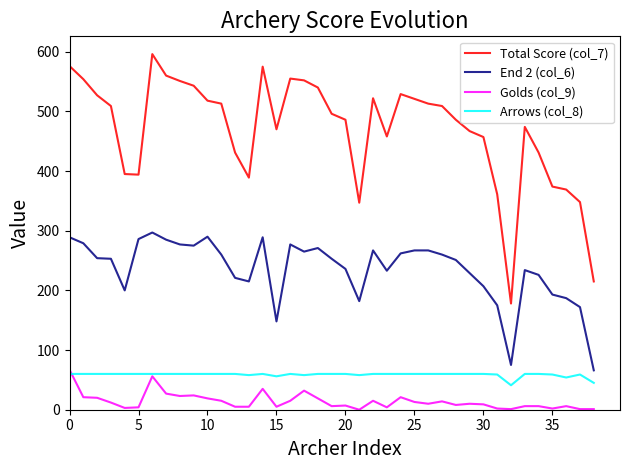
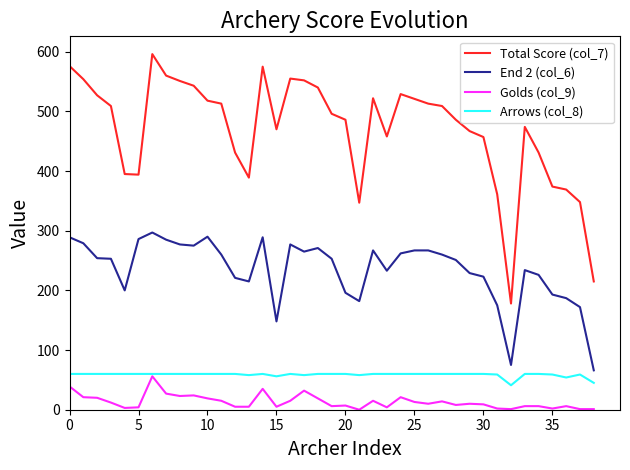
  {
    "Total Score (col_7)": {
      "0": 580,
      "5": 390,
      "10": 520,
      "15": 470,
      "20": 490,
      "25": 520,
      "30": 460,
      "35": 370
    },
    "End 2 (col_6)": {
      "0": 290,
      "5": 290,
      "10": 290,
      "15": 150,
-     "20": 240,
+     "20": 200,
      "25": 270,
-     "30": 210,
+     "30": 220,
      "35": 190
    },
    "Golds (col_9)": {
-     "0": 70,
+     "0": 40,
      "5": 0,
      "10": 20,
      "15": 10,
      "20": 10,
      "25": 10,
      "30": 10,
      "35": 0
    },
    "Arrows (col_8)": {
      "0": 60,
      "5": 60,
      "10": 60,
      "15": 60,
      "20": 60,
      "25": 60,
      "30": 60,
      "35": 60
    }
  }
